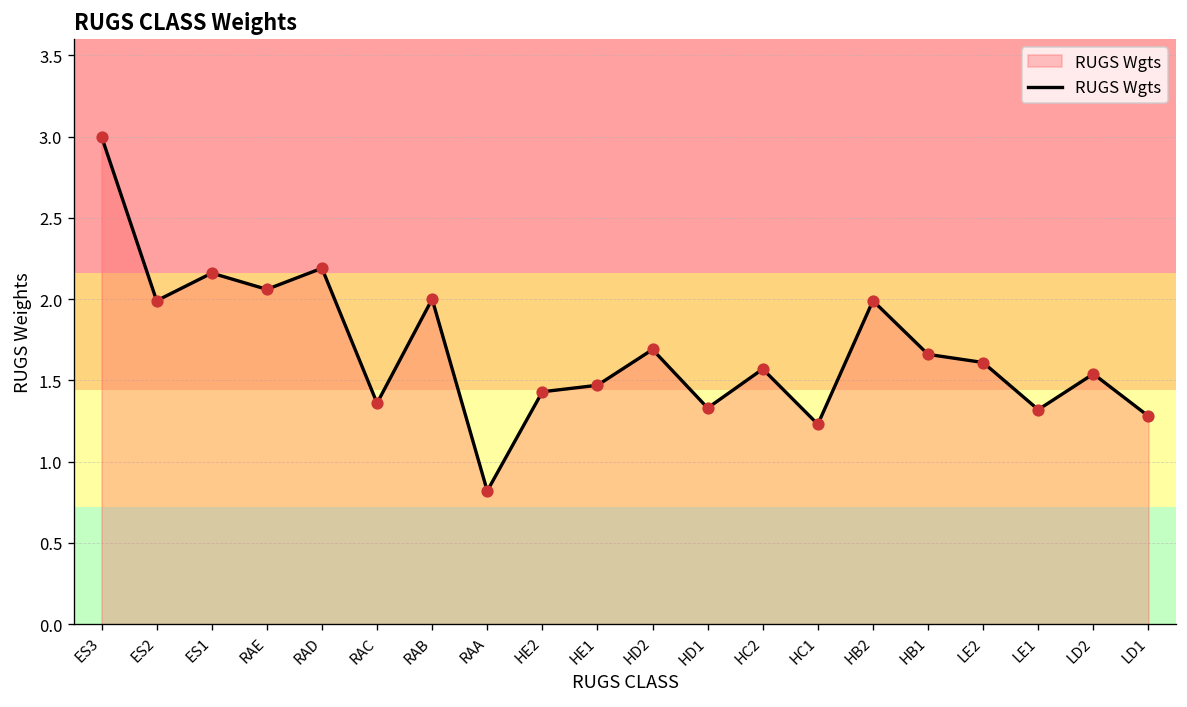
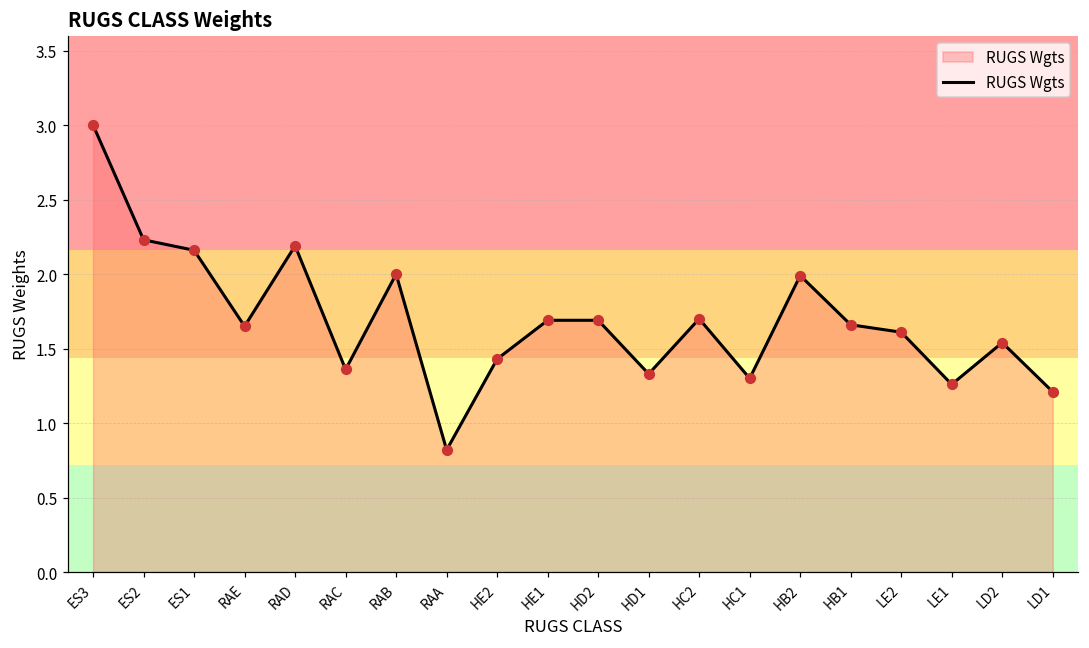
  {
    "ES3": 3.00,
-   "ES2": 1.99,
+   "ES2": 2.23,
    "ES1": 2.16,
-   "RAE": 2.06,
+   "RAE": 1.65,
    "RAD": 2.19,
    "RAC": 1.36,
    "RAB": 2.00,
    "RAA": 0.82,
    "HE2": 1.43,
-   "HE1": 1.47,
+   "HE1": 1.69,
    "HD2": 1.69,
    "HD1": 1.33,
-   "HC2": 1.57,
-   "HC1": 1.23,
+   "HC2": 1.70,
+   "HC1": 1.30,
    "HB2": 1.99,
    "HB1": 1.66,
    "LE2": 1.61,
-   "LE1": 1.32,
+   "LE1": 1.26,
    "LD2": 1.54,
-   "LD1": 1.28
+   "LD1": 1.21
  }
